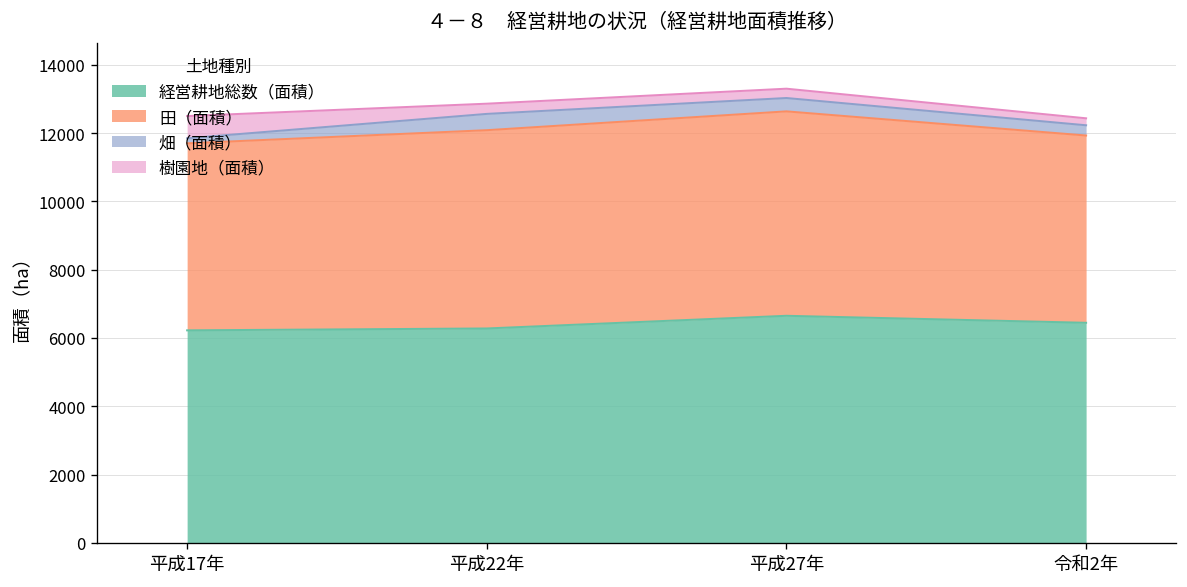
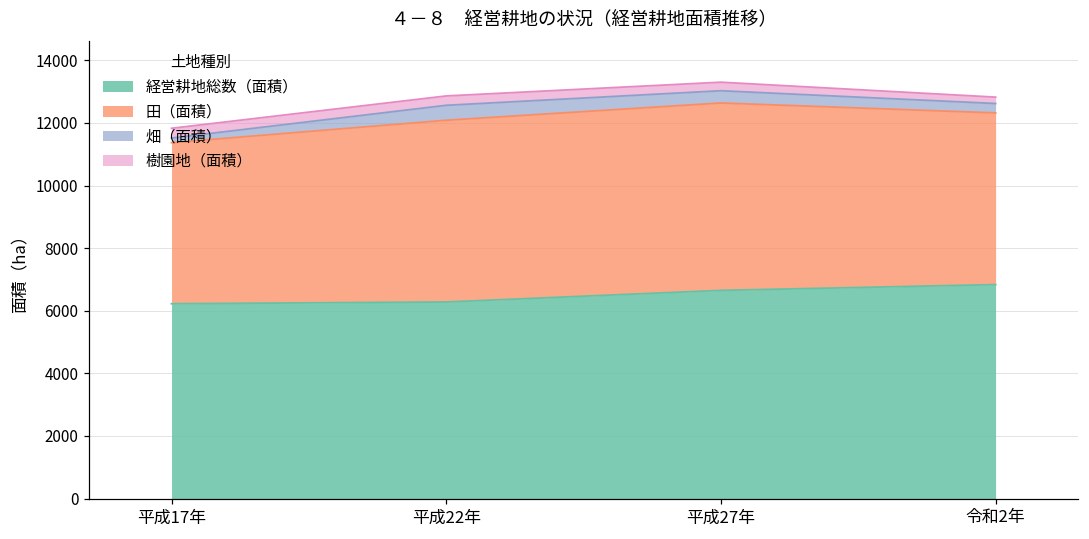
  {
    "経営耕地総数（面積）": {
      "平成17年": 6200,
      "平成22年": 6300,
      "平成27年": 6700,
-     "令和2年": 6400
+     "令和2年": 6800
    },
    "田（面積）": {
-     "平成17年": 5500,
+     "平成17年": 5100,
      "平成22年": 5800,
      "平成27年": 6000,
      "令和2年": 5500
    },
    "畑（面積）": {
      "平成17年": 100,
      "平成22年": 500,
      "平成27年": 400,
      "令和2年": 300
    },
    "樹園地（面積）": {
-     "平成17年": 700,
+     "平成17年": 300,
      "平成22年": 300,
      "平成27年": 300,
      "令和2年": 200
    }
  }
